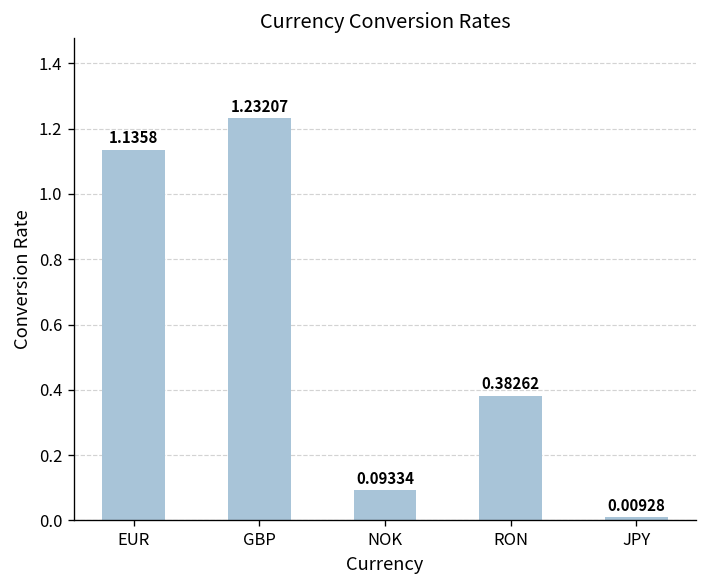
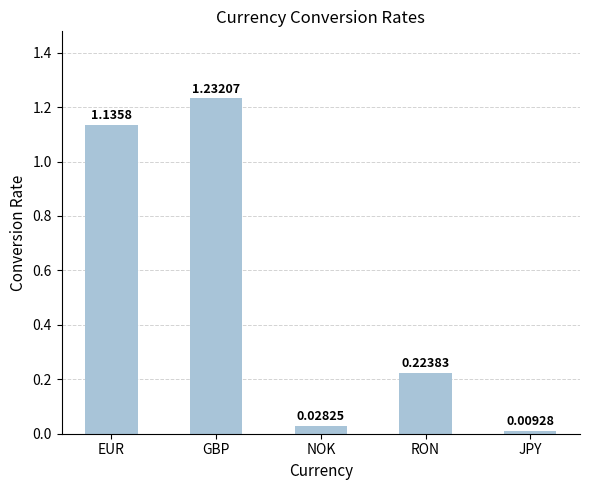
  {
    "EUR": 1.1358,
    "GBP": 1.23207,
-   "NOK": 0.09334,
-   "RON": 0.38262,
+   "NOK": 0.02825,
+   "RON": 0.22383,
    "JPY": 0.00928
  }
